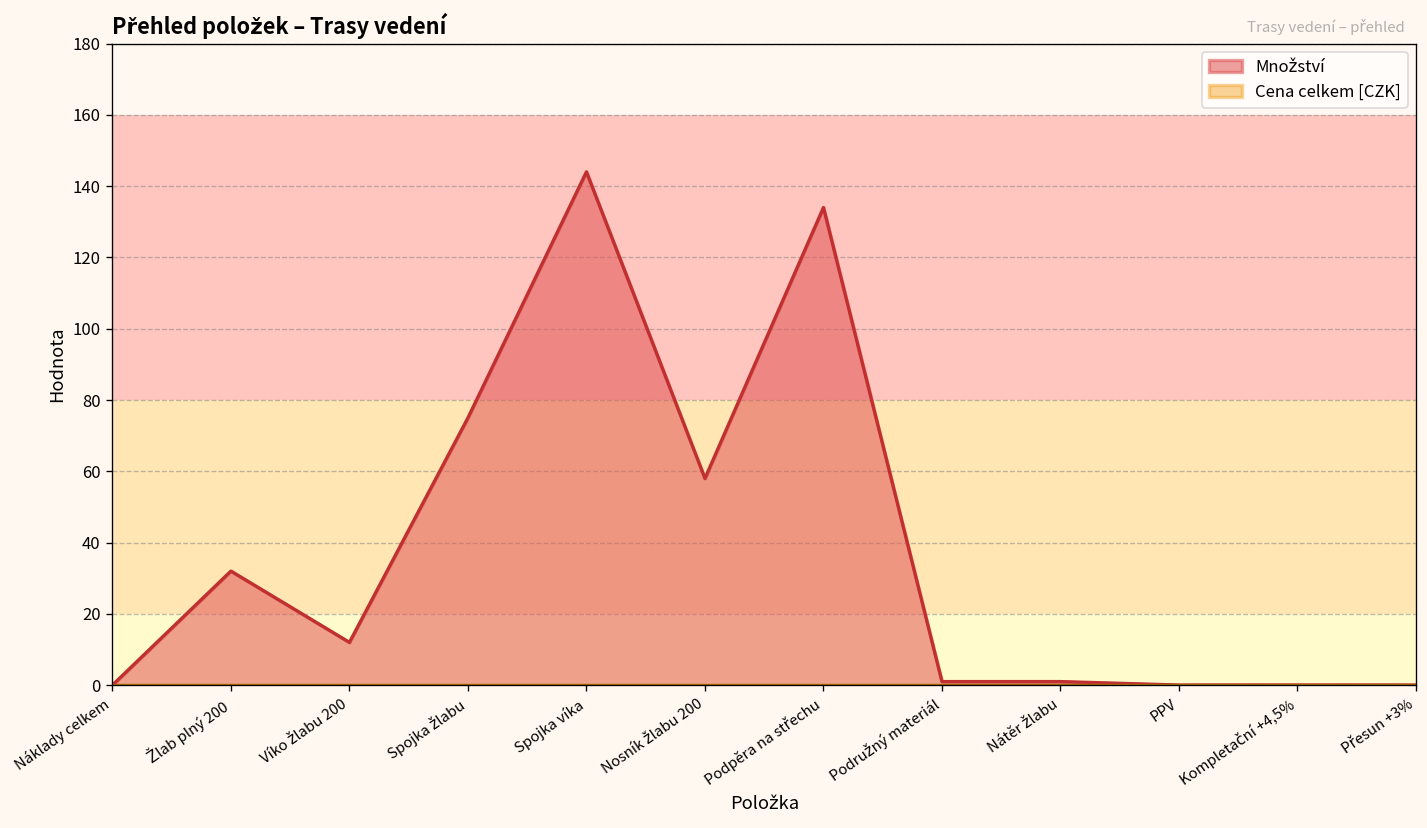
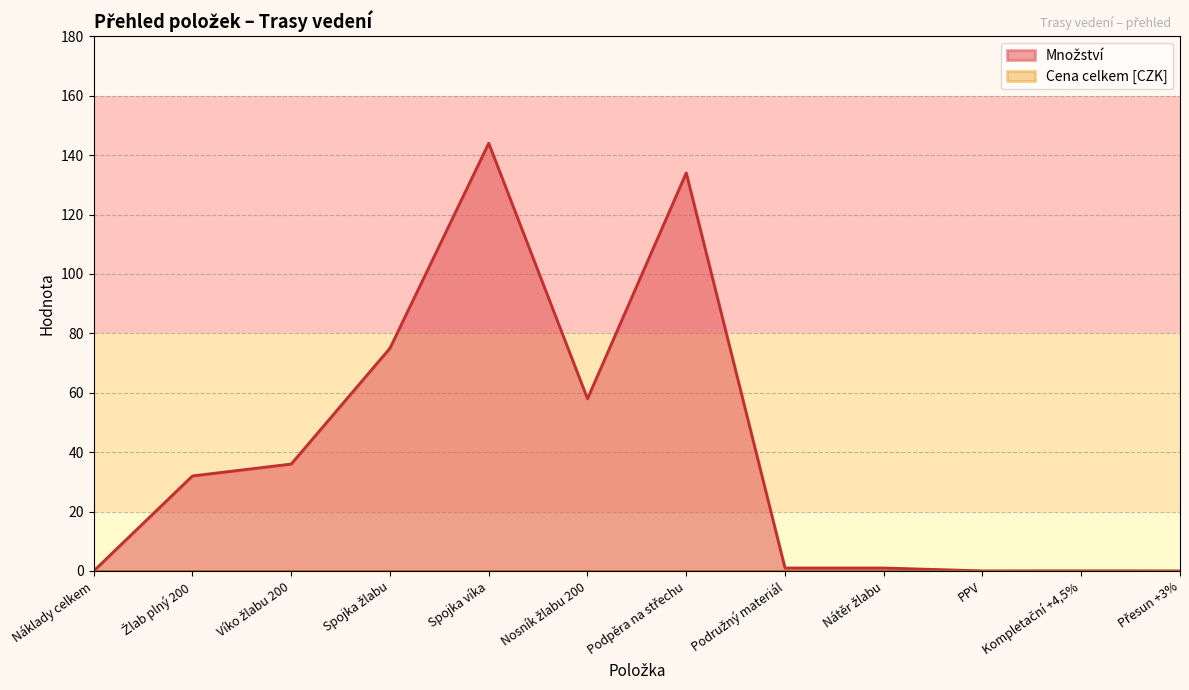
  {
    "Množství": {
      "Žlab plný 200": 32,
-     "Víko žlabu 200": 12,
+     "Víko žlabu 200": 36,
      "Spojka žlabu": 75,
      "Spojka víka": 144,
      "Nosník žlabu 200": 58,
      "Podpěra na střechu": 134,
      "Podružný materiál": 1,
      "Nátěr žlabu": 1
    },
    "Cena celkem [CZK]": {
      "Žlab plný 200": 0,
      "Víko žlabu 200": 0,
      "Spojka žlabu": 0,
      "Spojka víka": 0,
      "Nosník žlabu 200": 0,
      "Podpěra na střechu": 0,
      "Podružný materiál": 0,
      "Nátěr žlabu": 0
    }
  }
